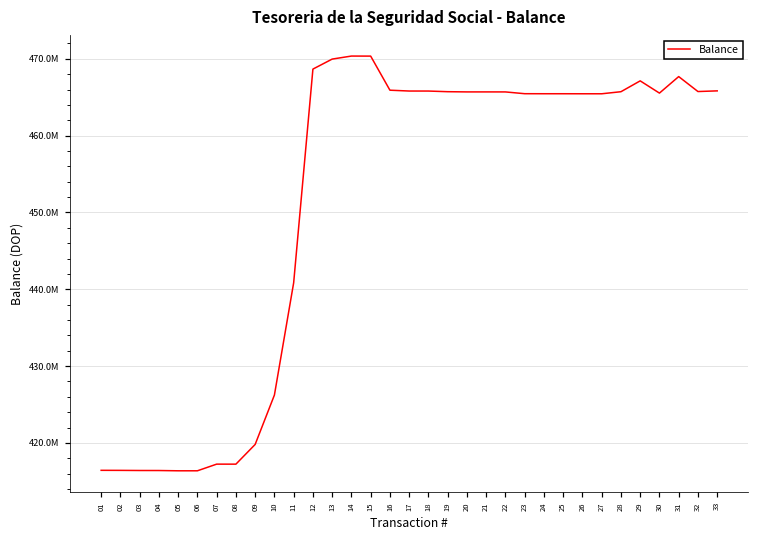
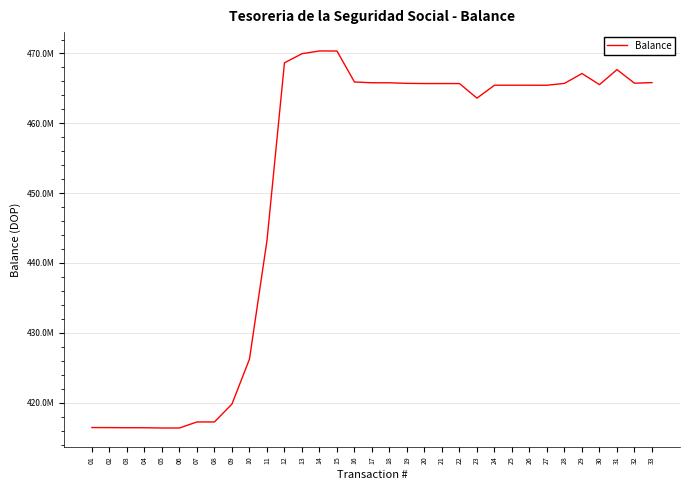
  {
    "01": 416000000,
    "02": 416000000,
    "03": 416000000,
    "04": 416000000,
    "05": 416000000,
    "06": 416000000,
    "07": 417000000,
    "08": 417000000,
    "09": 420000000,
    "10": 426000000,
-   "11": 441000000,
+   "11": 443000000,
    "12": 469000000,
    "13": 470000000,
    "14": 470000000,
    "15": 470000000,
    "16": 466000000,
    "17": 466000000,
    "18": 466000000,
    "19": 466000000,
    "20": 466000000,
    "21": 466000000,
    "22": 466000000,
-   "23": 465000000,
+   "23": 464000000,
    "24": 465000000,
    "25": 465000000,
    "26": 465000000,
    "27": 465000000,
    "28": 466000000,
    "29": 467000000,
    "30": 466000000,
    "31": 468000000,
    "32": 466000000,
    "33": 466000000
  }
